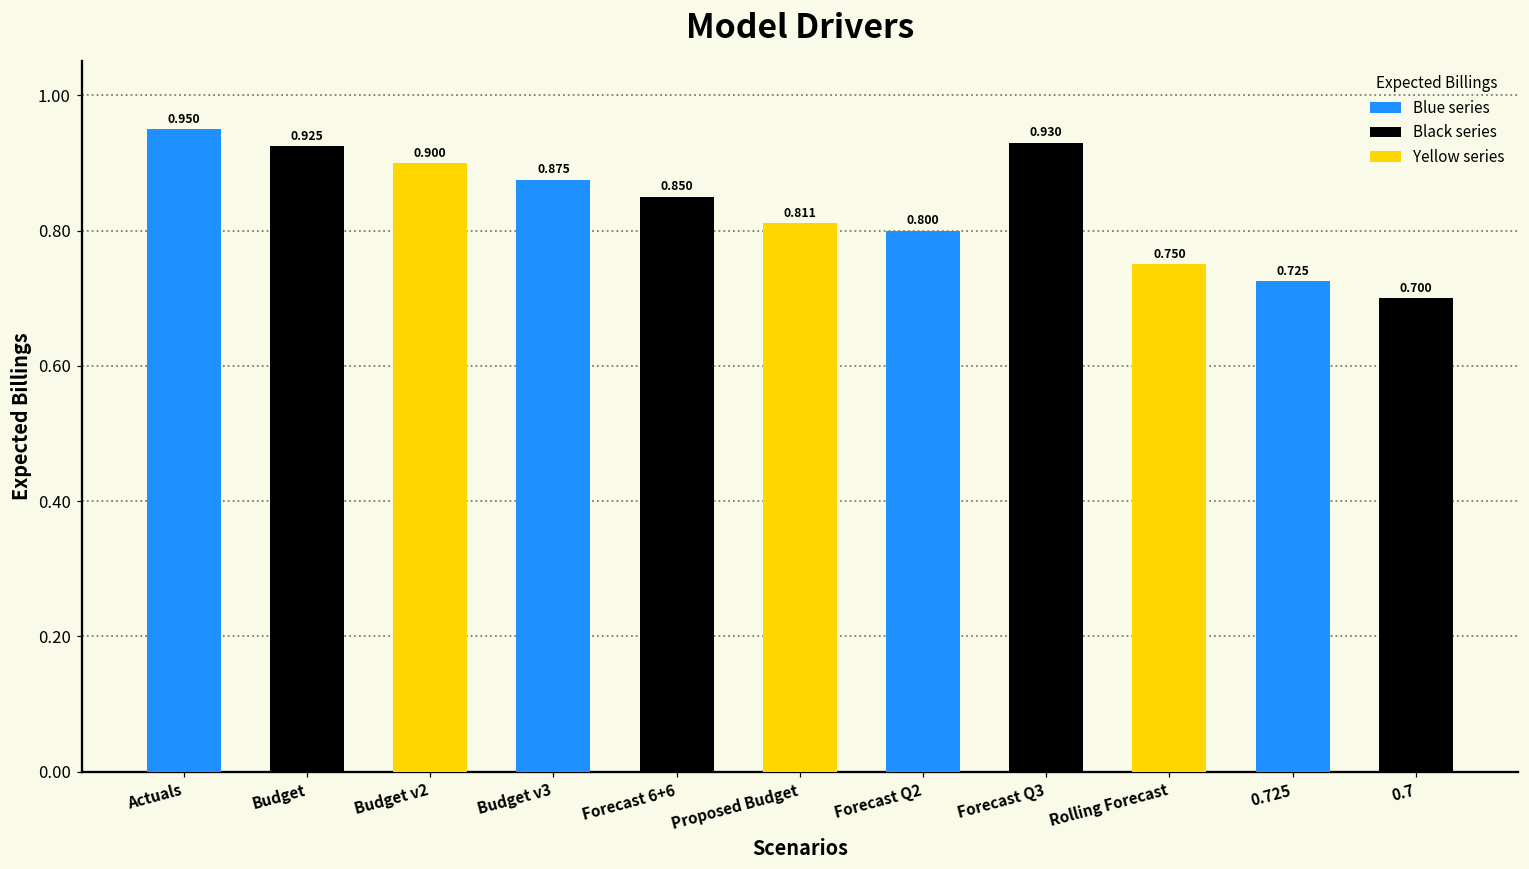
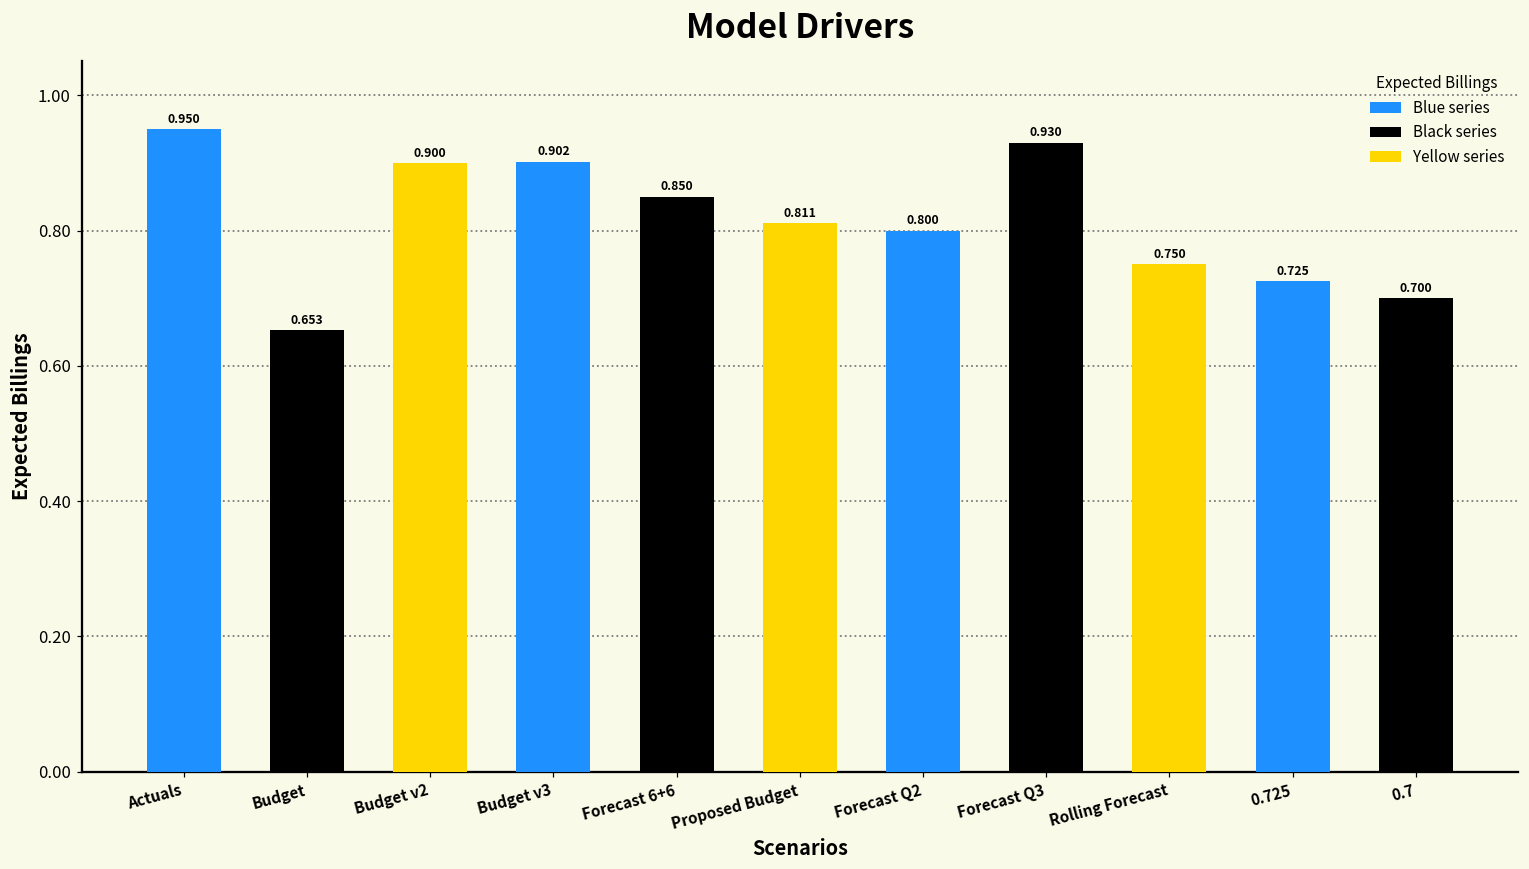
  {
    "Actuals": 0.950,
-   "Budget": 0.925,
+   "Budget": 0.653,
    "Budget v2": 0.900,
-   "Budget v3": 0.875,
+   "Budget v3": 0.902,
    "Forecast 6+6": 0.850,
    "Proposed Budget": 0.811,
    "Forecast Q2": 0.800,
    "Forecast Q3": 0.930,
    "Rolling Forecast": 0.750,
    "0.725": 0.725,
    "0.7": 0.700
  }
